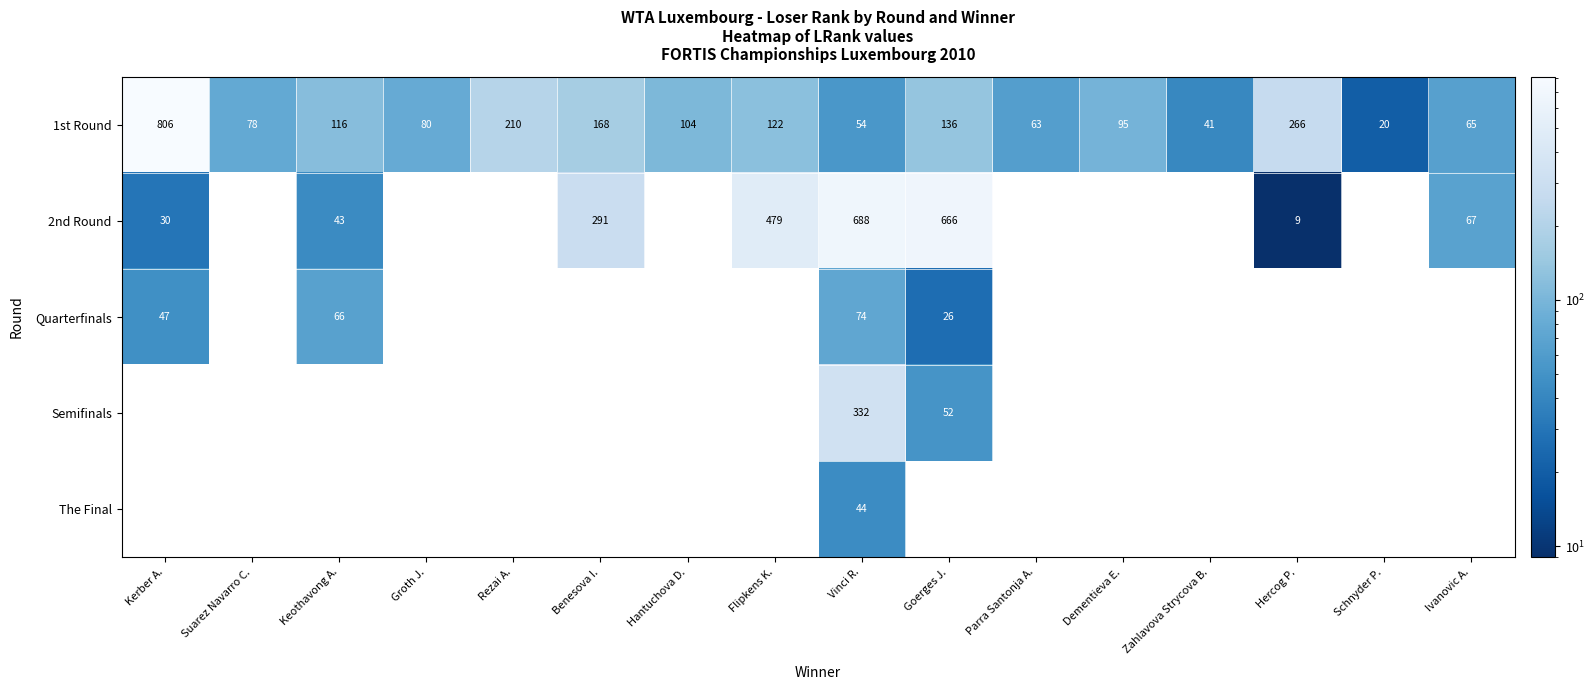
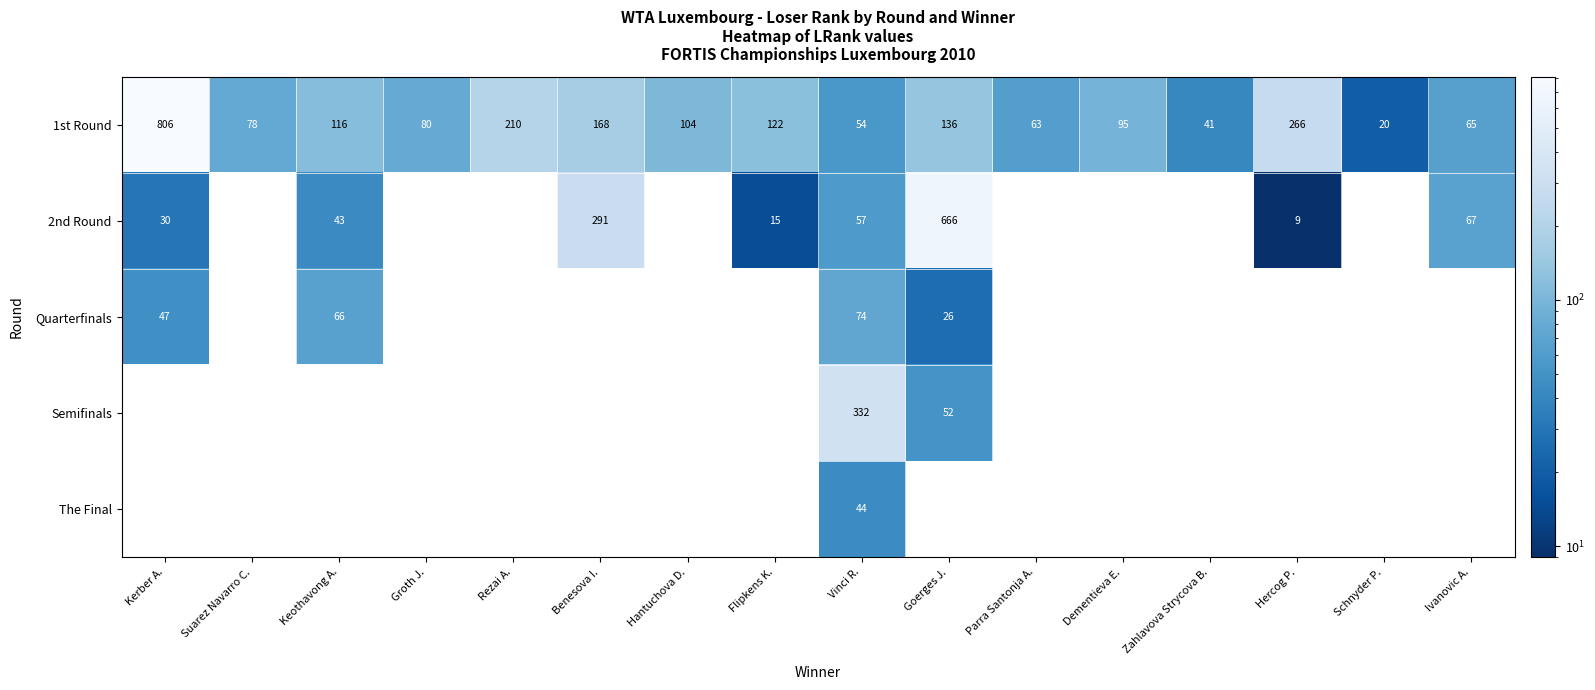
  {
    "1st Round": {
      "Kerber A.": 806,
      "Suarez Navarro C.": 78,
      "Keothavong A.": 116,
      "Groth J.": 80,
      "Rezai A.": 210,
      "Benesova I.": 168,
      "Hantuchova D.": 104,
      "Flipkens K.": 122,
      "Vinci R.": 54,
      "Goerges J.": 136,
      "Parra Santonja A.": 63,
      "Dementieva E.": 95,
      "Zahlavova Strycova B.": 41,
      "Hercog P.": 266,
      "Schnyder P.": 20,
      "Ivanovic A.": 65
    },
    "2nd Round": {
      "Kerber A.": 30,
      "Keothavong A.": 43,
      "Benesova I.": 291,
-     "Flipkens K.": 479,
-     "Vinci R.": 688,
+     "Flipkens K.": 15,
+     "Vinci R.": 57,
      "Goerges J.": 666,
      "Hercog P.": 9,
      "Ivanovic A.": 67
    },
    "Quarterfinals": {
      "Kerber A.": 47,
      "Keothavong A.": 66,
      "Vinci R.": 74,
      "Goerges J.": 26
    },
    "Semifinals": {
      "Vinci R.": 332,
      "Goerges J.": 52
    },
    "The Final": {
      "Vinci R.": 44
    }
  }
